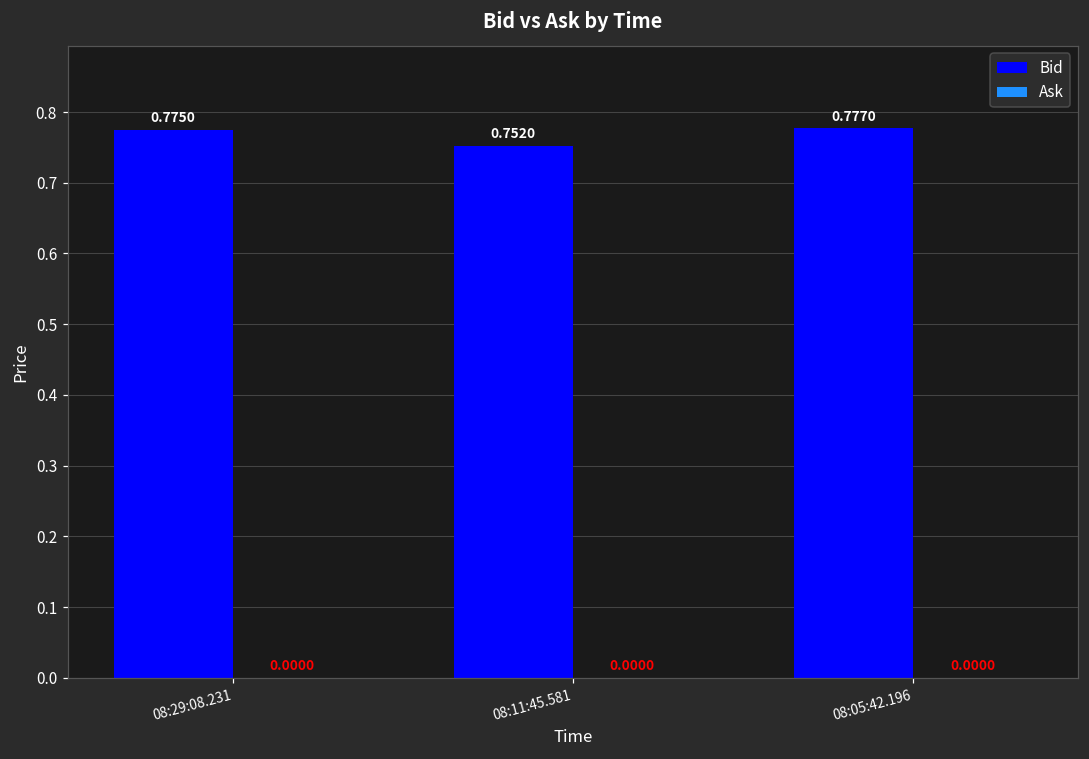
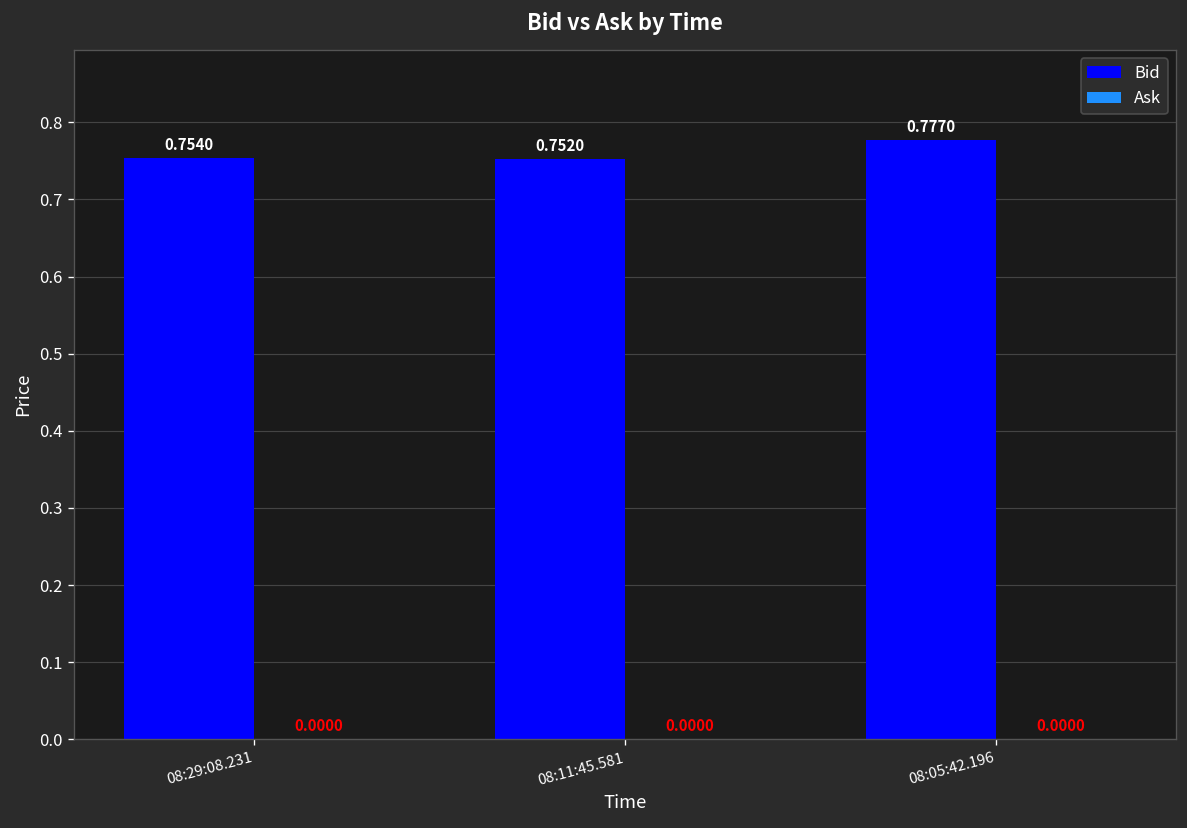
  {
    "Bid": {
-     "08:29:08.231": 0.7750,
+     "08:29:08.231": 0.7540,
      "08:11:45.581": 0.7520,
      "08:05:42.196": 0.7770
    },
    "Ask": {
      "08:29:08.231": 0.0000,
      "08:11:45.581": 0.0000,
      "08:05:42.196": 0.0000
    }
  }
